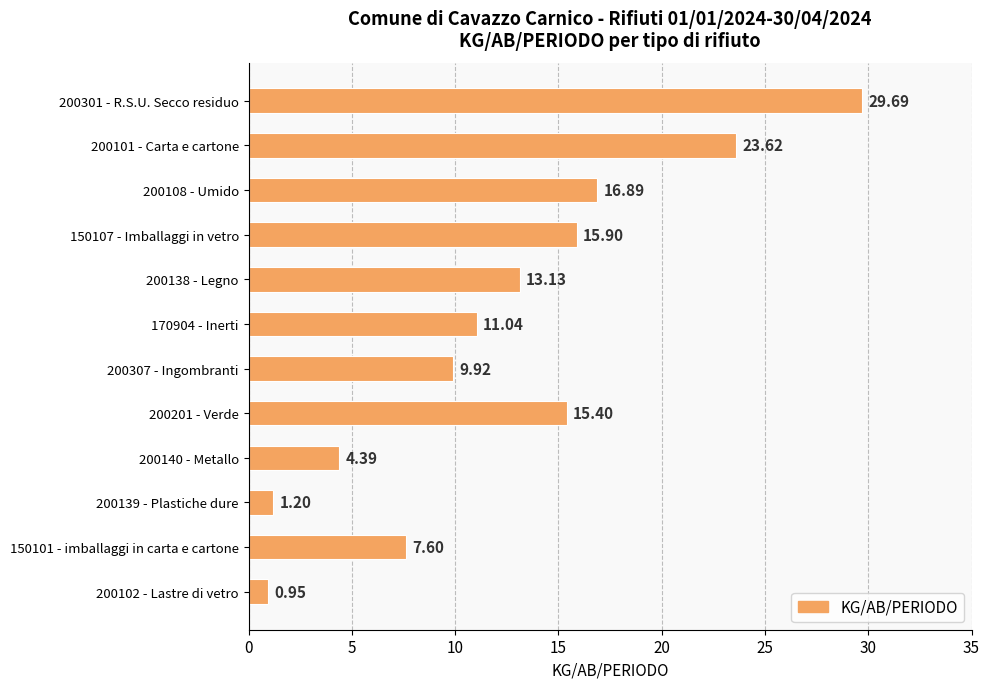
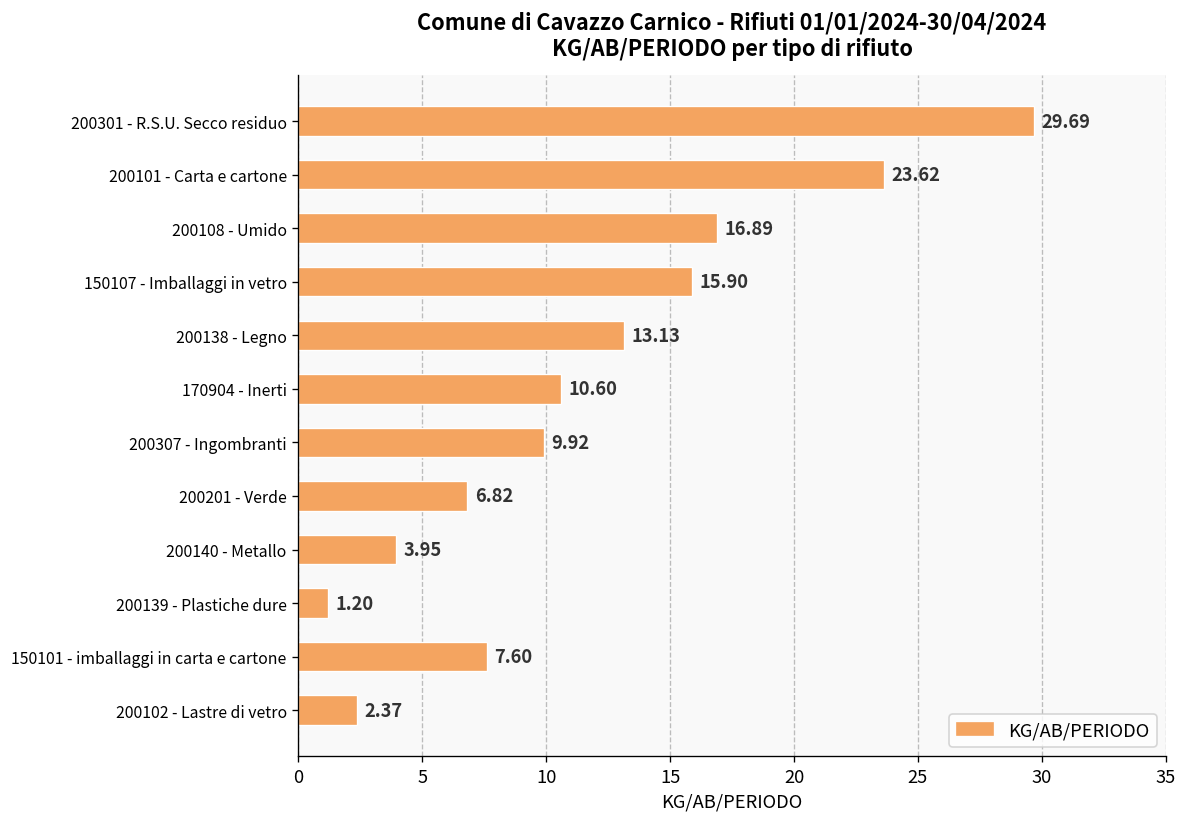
  {
    "200301 - R.S.U. Secco residuo": 29.69,
    "200101 - Carta e cartone": 23.62,
    "200108 - Umido": 16.89,
    "150107 - Imballaggi in vetro": 15.90,
    "200138 - Legno": 13.13,
-   "170904 - Inerti": 11.04,
+   "170904 - Inerti": 10.60,
    "200307 - Ingombranti": 9.92,
-   "200201 - Verde": 15.40,
-   "200140 - Metallo": 4.39,
+   "200201 - Verde": 6.82,
+   "200140 - Metallo": 3.95,
    "200139 - Plastiche dure": 1.20,
    "150101 - imballaggi in carta e cartone": 7.60,
-   "200102 - Lastre di vetro": 0.95
+   "200102 - Lastre di vetro": 2.37
  }
